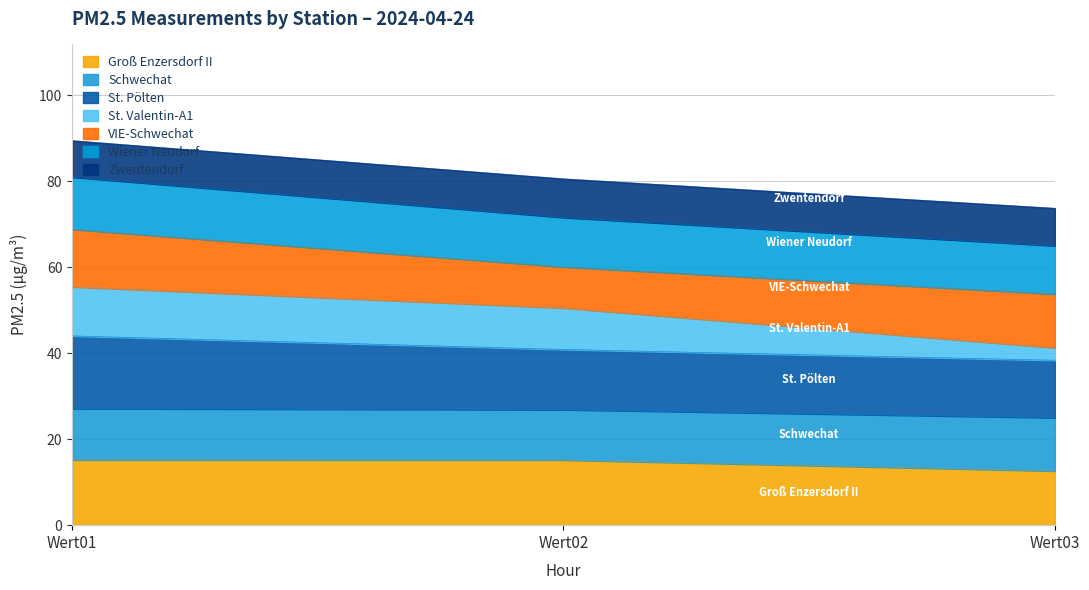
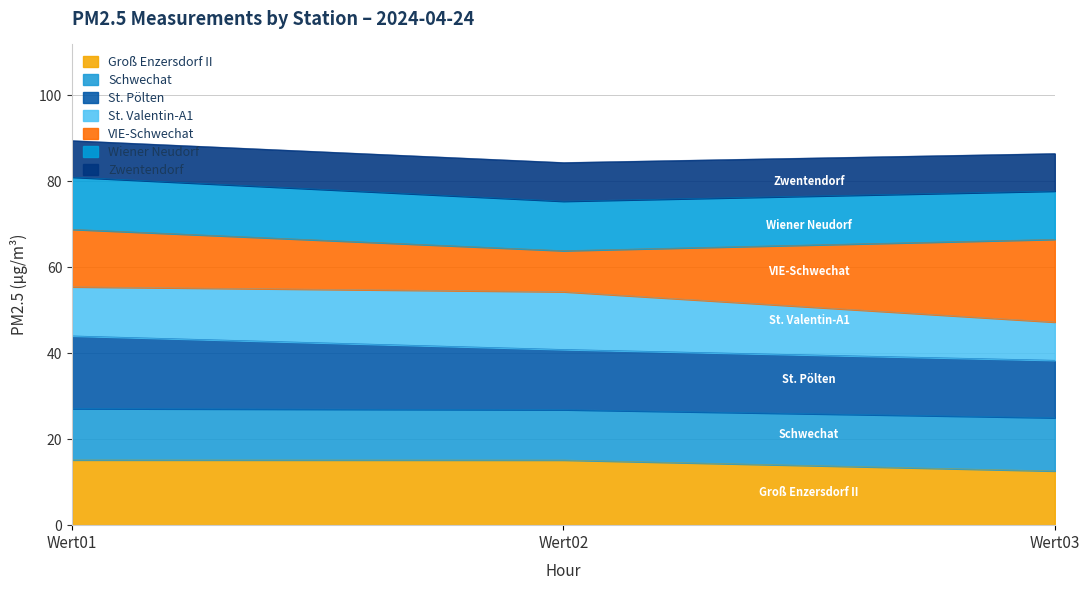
  {
    "Groß Enzersdorf II": {
      "Wert01": 15,
      "Wert02": 15,
      "Wert03": 13
    },
    "St. Valentin-A1": {
      "Wert01": 11,
-     "Wert02": 10,
-     "Wert03": 3
+     "Wert02": 13,
+     "Wert03": 9
    },
    "VIE-Schwechat": {
      "Wert01": 13,
      "Wert02": 10,
-     "Wert03": 12
+     "Wert03": 19
    }
  }
